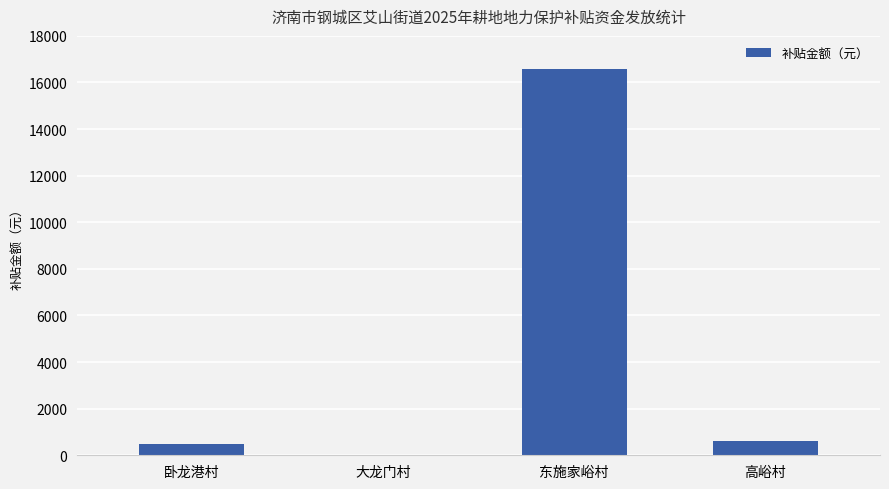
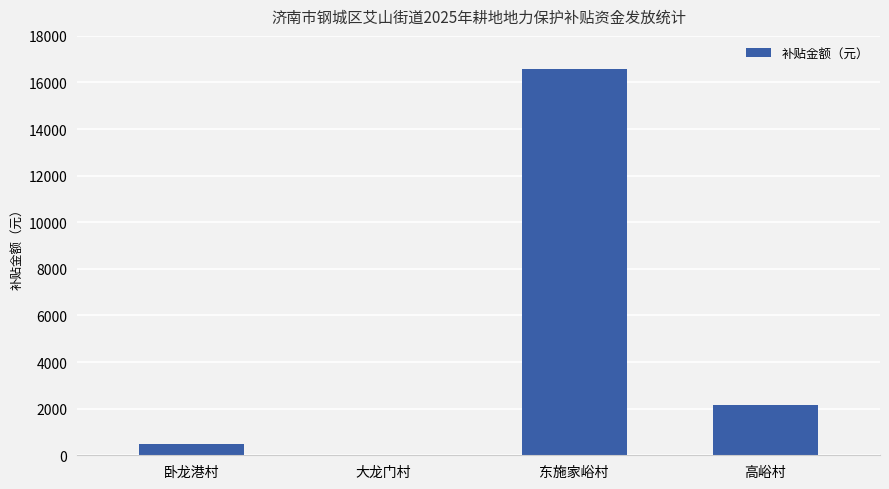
  {
    "卧龙港村": 500,
    "东施家峪村": 16600,
-   "高峪村": 600
+   "高峪村": 2200
  }
